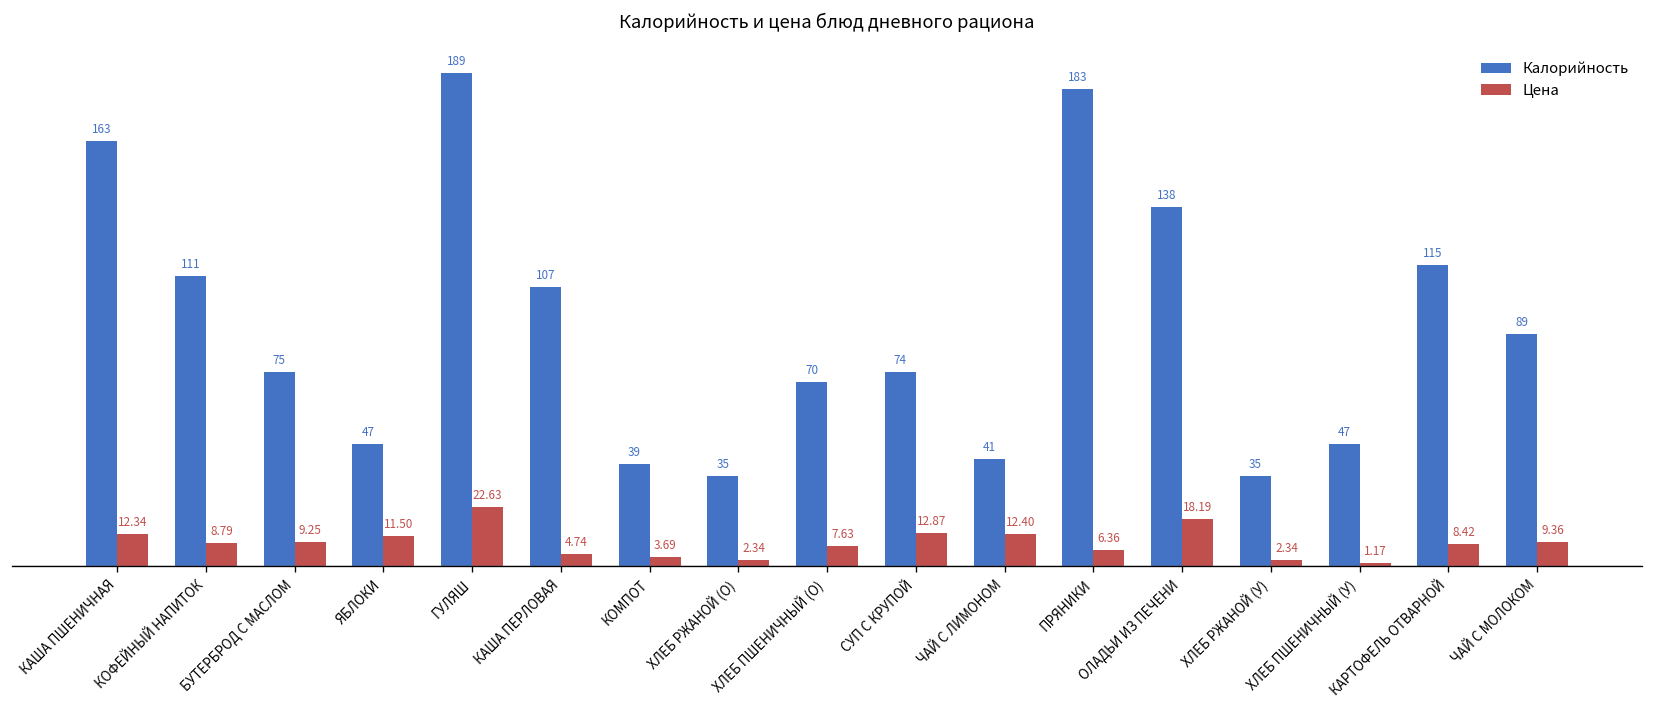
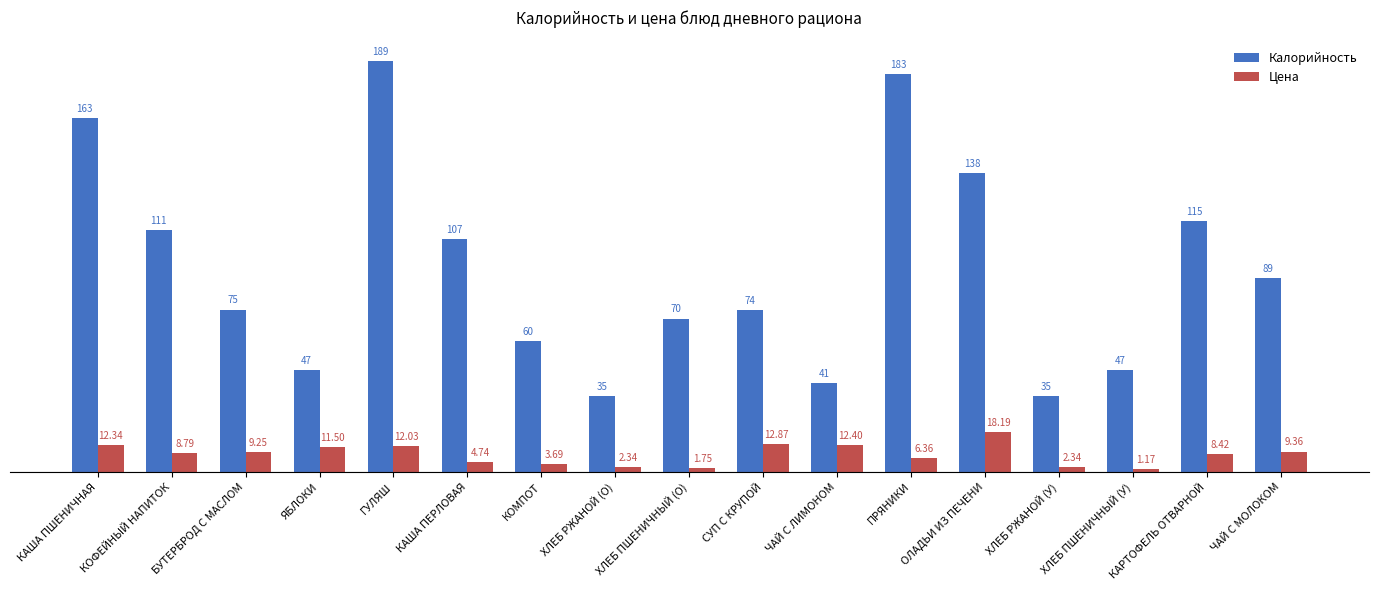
  {
    "Калорийность": {
      "КАША ПШЕНИЧНАЯ": 163,
      "КОФЕЙНЫЙ НАПИТОК": 111,
      "БУТЕРБРОД С МАСЛОМ": 75,
      "ЯБЛОКИ": 47,
      "ГУЛЯШ": 189,
      "КАША ПЕРЛОВАЯ": 107,
-     "КОМПОТ": 39,
+     "КОМПОТ": 60,
      "ХЛЕБ РЖАНОЙ (О)": 35,
      "ХЛЕБ ПШЕНИЧНЫЙ (О)": 70,
      "СУП С КРУПОЙ": 74,
      "ЧАЙ С ЛИМОНОМ": 41,
      "ПРЯНИКИ": 183,
      "ОЛАДЬИ ИЗ ПЕЧЕНИ": 138,
      "ХЛЕБ РЖАНОЙ (У)": 35,
      "ХЛЕБ ПШЕНИЧНЫЙ (У)": 47,
      "КАРТОФЕЛЬ ОТВАРНОЙ": 115,
      "ЧАЙ С МОЛОКОМ": 89
    },
    "Цена": {
      "КАША ПШЕНИЧНАЯ": 12.34,
      "КОФЕЙНЫЙ НАПИТОК": 8.79,
      "БУТЕРБРОД С МАСЛОМ": 9.25,
      "ЯБЛОКИ": 11.50,
-     "ГУЛЯШ": 22.63,
+     "ГУЛЯШ": 12.03,
      "КАША ПЕРЛОВАЯ": 4.74,
      "КОМПОТ": 3.69,
      "ХЛЕБ РЖАНОЙ (О)": 2.34,
-     "ХЛЕБ ПШЕНИЧНЫЙ (О)": 7.63,
+     "ХЛЕБ ПШЕНИЧНЫЙ (О)": 1.75,
      "СУП С КРУПОЙ": 12.87,
      "ЧАЙ С ЛИМОНОМ": 12.40,
      "ПРЯНИКИ": 6.36,
      "ОЛАДЬИ ИЗ ПЕЧЕНИ": 18.19,
      "ХЛЕБ РЖАНОЙ (У)": 2.34,
      "ХЛЕБ ПШЕНИЧНЫЙ (У)": 1.17,
      "КАРТОФЕЛЬ ОТВАРНОЙ": 8.42,
      "ЧАЙ С МОЛОКОМ": 9.36
    }
  }
